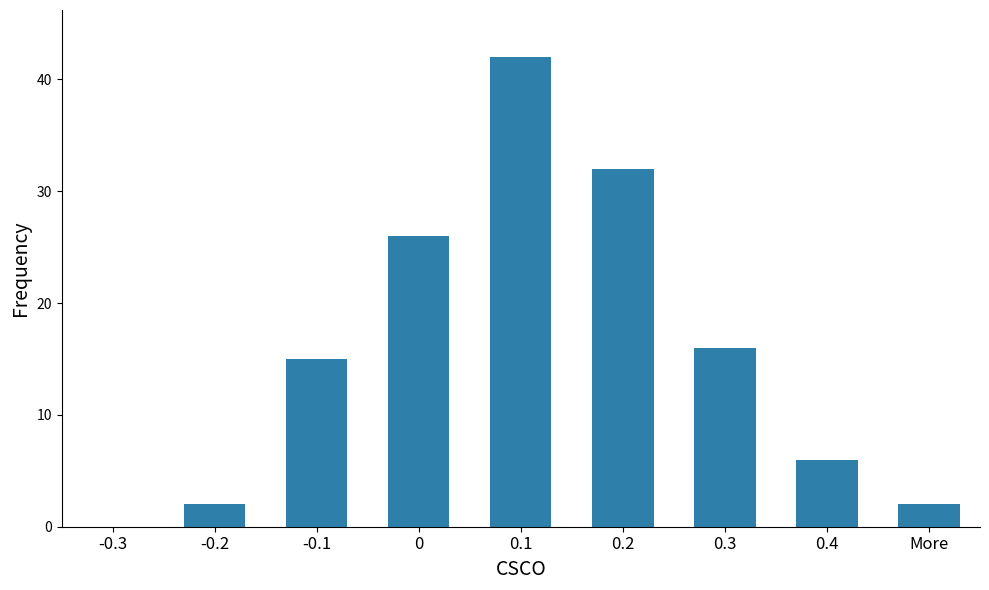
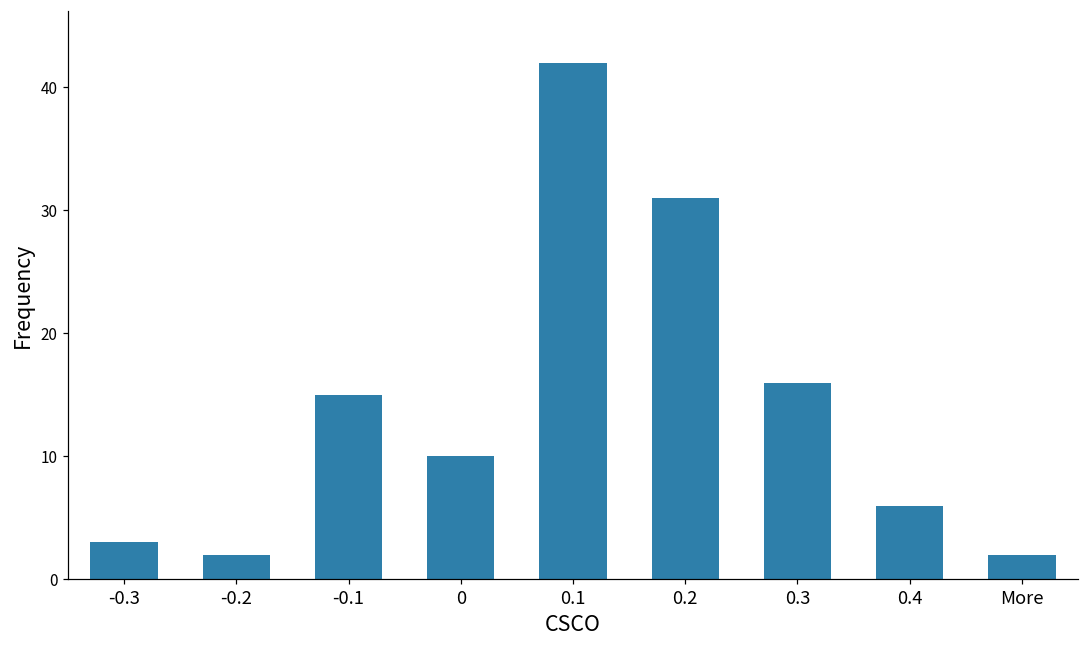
  {
-   "-0.3": 0,
+   "-0.3": 3,
    "-0.2": 2,
    "-0.1": 15,
-   "0": 26,
+   "0": 10,
    "0.1": 42,
-   "0.2": 32,
+   "0.2": 31,
    "0.3": 16,
    "0.4": 6,
    "More": 2
  }
